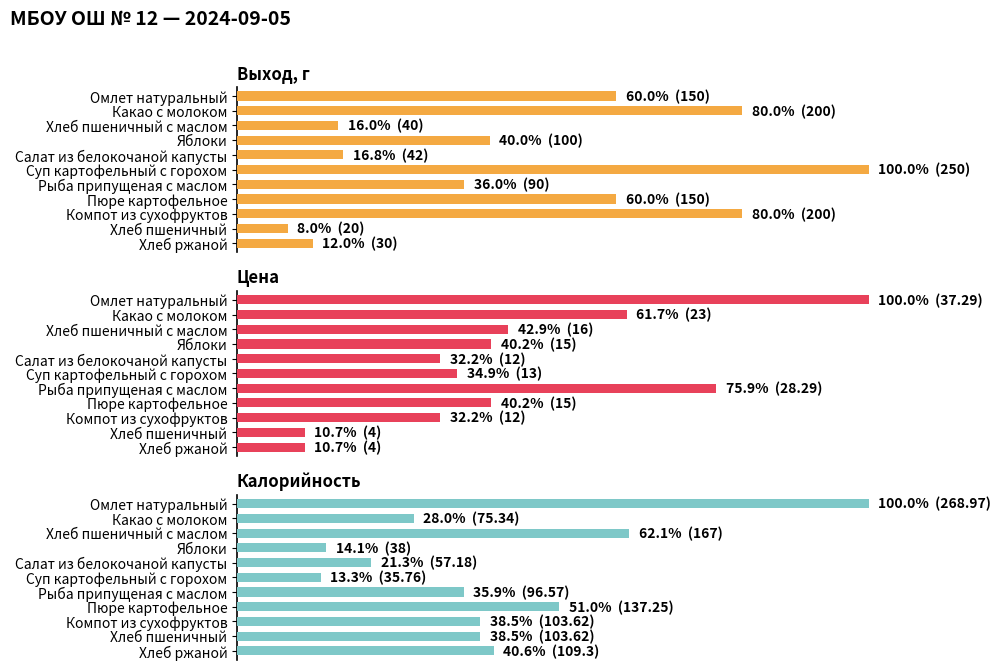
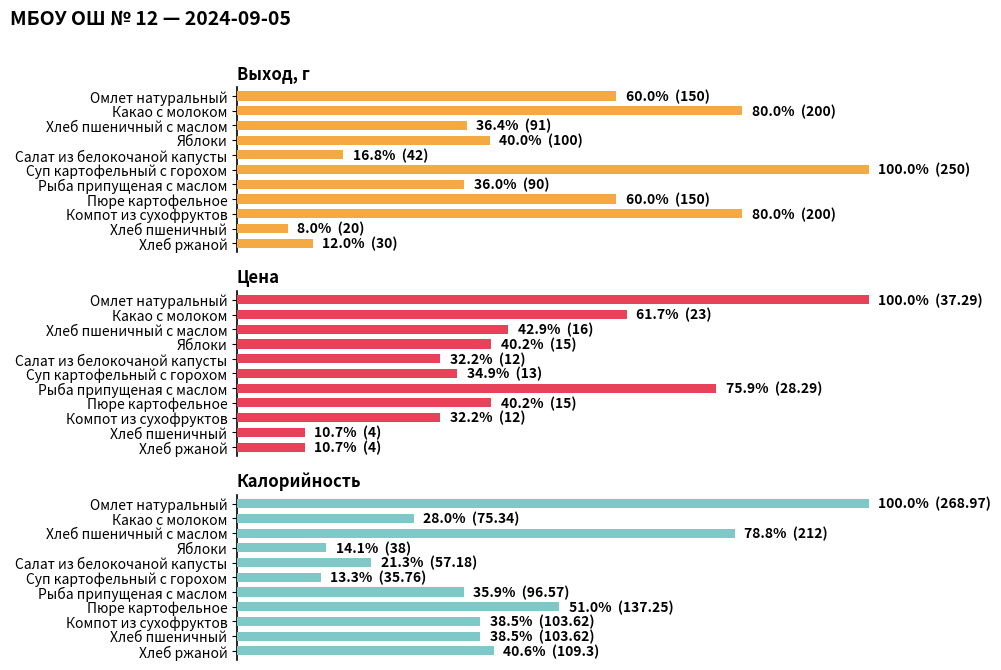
  {
    "Выход, г": {
      "Омлет натуральный": "60.0%",
      "Какао с молоком": "80.0%",
-     "Хлеб пшеничный с маслом": "16.0% (40)",
+     "Хлеб пшеничный с маслом": "36.4% (91)",
      "Яблоки": "40.0%",
      "Салат из белокочаной капусты": "16.8%",
      "Суп картофельный с горохом": "100.0%",
      "Рыба припущеная с маслом": "36.0%",
      "Пюре картофельное": "60.0%",
      "Компот из сухофруктов": "80.0%",
      "Хлеб пшеничный": "8.0%",
      "Хлеб ржаной": "12.0%"
    },
    "Цена": {
      "Омлет натуральный": "100.0%",
      "Какао с молоком": "61.7%",
      "Хлеб пшеничный с маслом": "42.9%",
      "Яблоки": "40.2%",
      "Салат из белокочаной капусты": "32.2%",
      "Суп картофельный с горохом": "34.9%",
      "Рыба припущеная с маслом": "75.9%",
      "Пюре картофельное": "40.2%",
      "Компот из сухофруктов": "32.2%",
      "Хлеб пшеничный": "10.7%",
      "Хлеб ржаной": "10.7%"
    },
    "Калорийность": {
      "Омлет натуральный": "100.0%",
      "Какао с молоком": "28.0%",
-     "Хлеб пшеничный с маслом": "62.1% (167)",
+     "Хлеб пшеничный с маслом": "78.8% (212)",
      "Яблоки": "14.1%",
      "Салат из белокочаной капусты": "21.3%",
      "Суп картофельный с горохом": "13.3%",
      "Рыба припущеная с маслом": "35.9%",
      "Пюре картофельное": "51.0%",
      "Компот из сухофруктов": "38.5%",
      "Хлеб пшеничный": "38.5%",
      "Хлеб ржаной": "40.6%"
    }
  }
